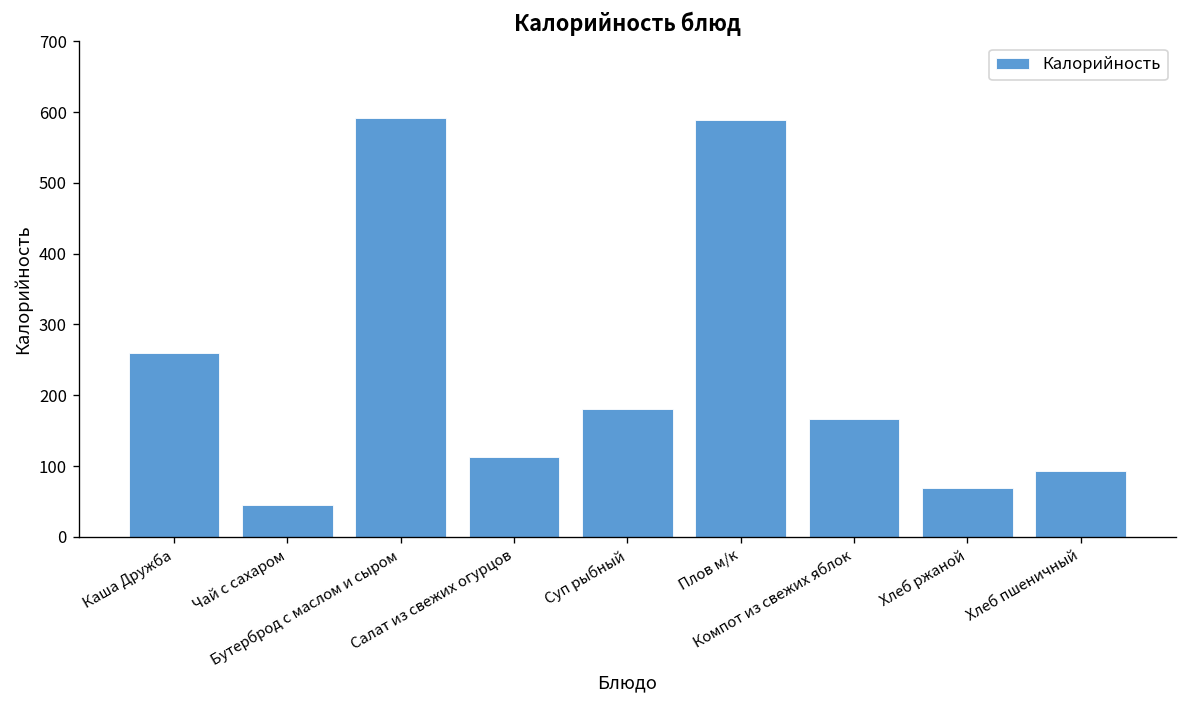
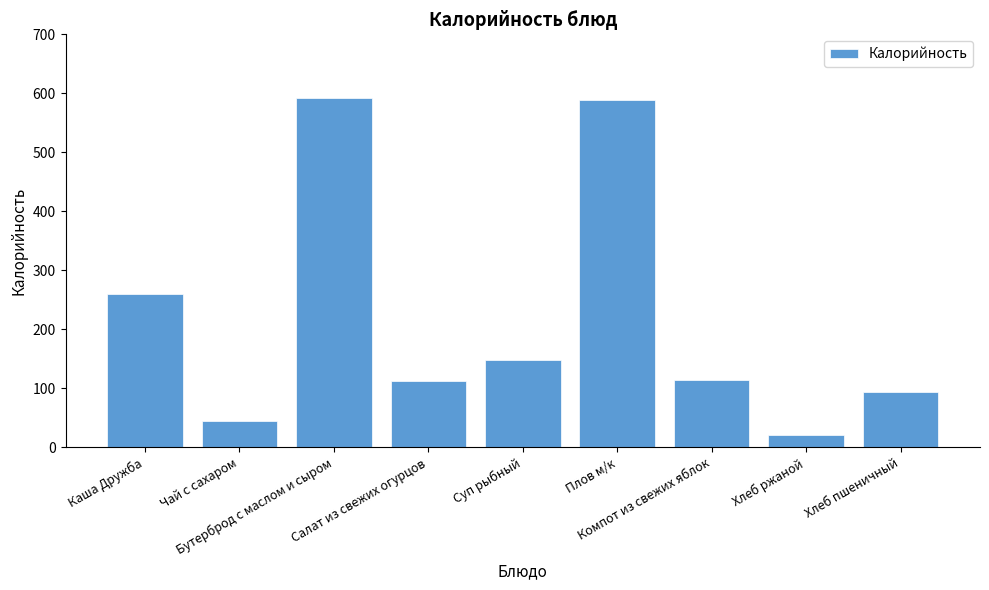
  {
    "Каша Дружба": 260,
    "Чай с сахаром": 40,
    "Бутерброд с маслом и сыром": 590,
    "Салат из свежих огурцов": 110,
-   "Суп рыбный": 180,
+   "Суп рыбный": 150,
    "Плов м/к": 590,
-   "Компот из свежих яблок": 170,
-   "Хлеб ржаной": 70,
+   "Компот из свежих яблок": 110,
+   "Хлеб ржаной": 20,
    "Хлеб пшеничный": 90
  }
